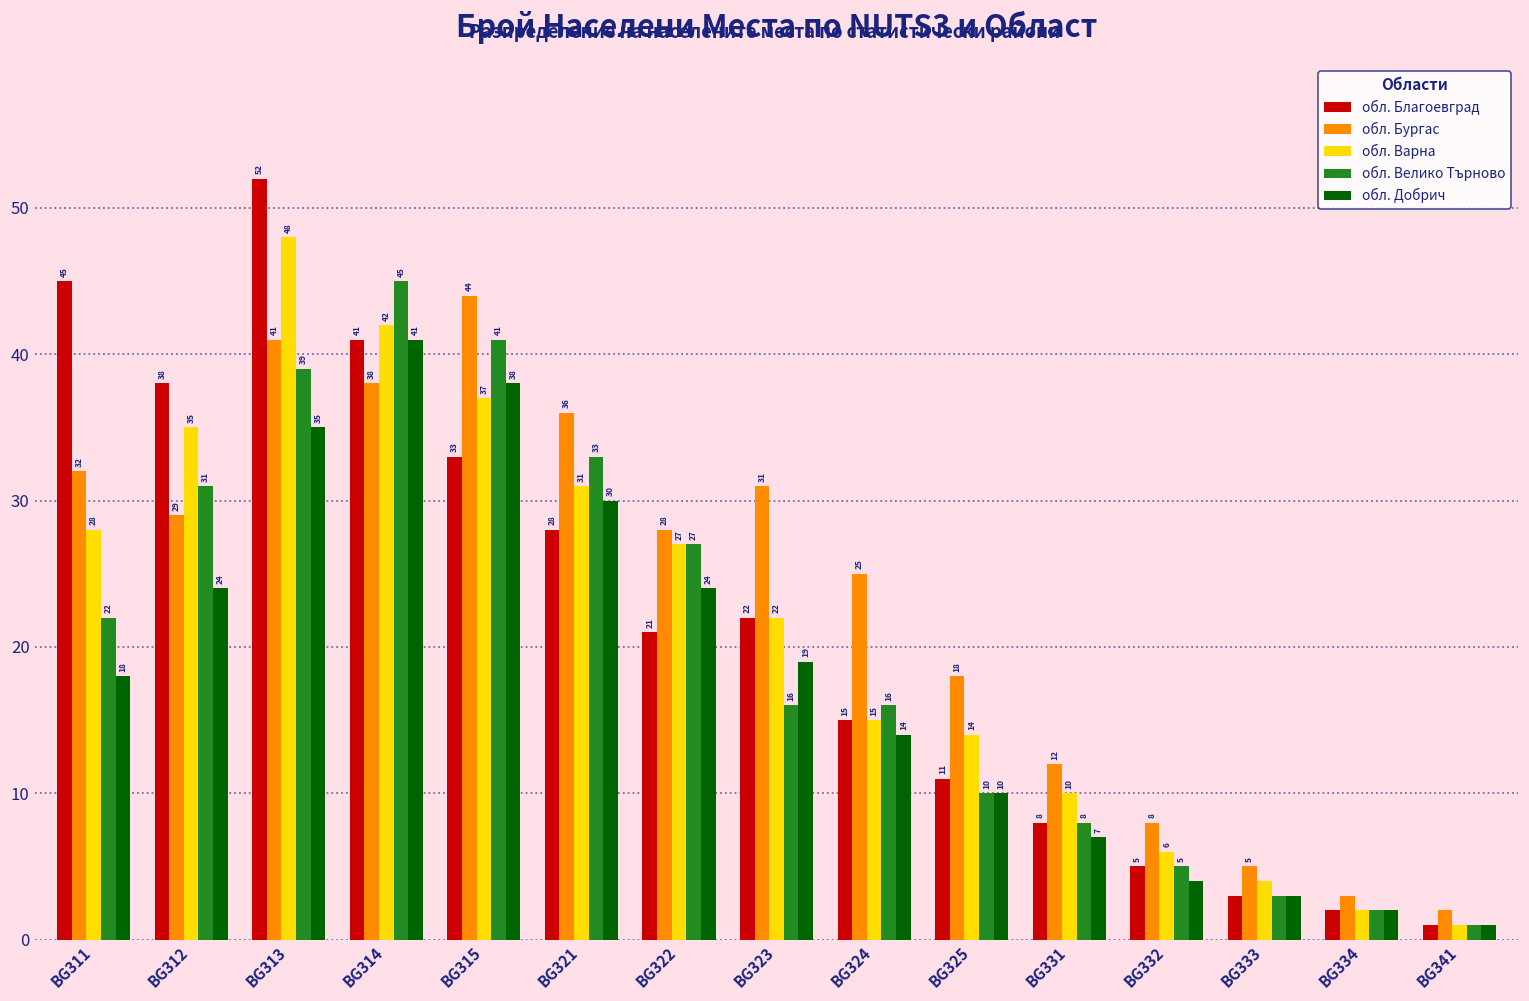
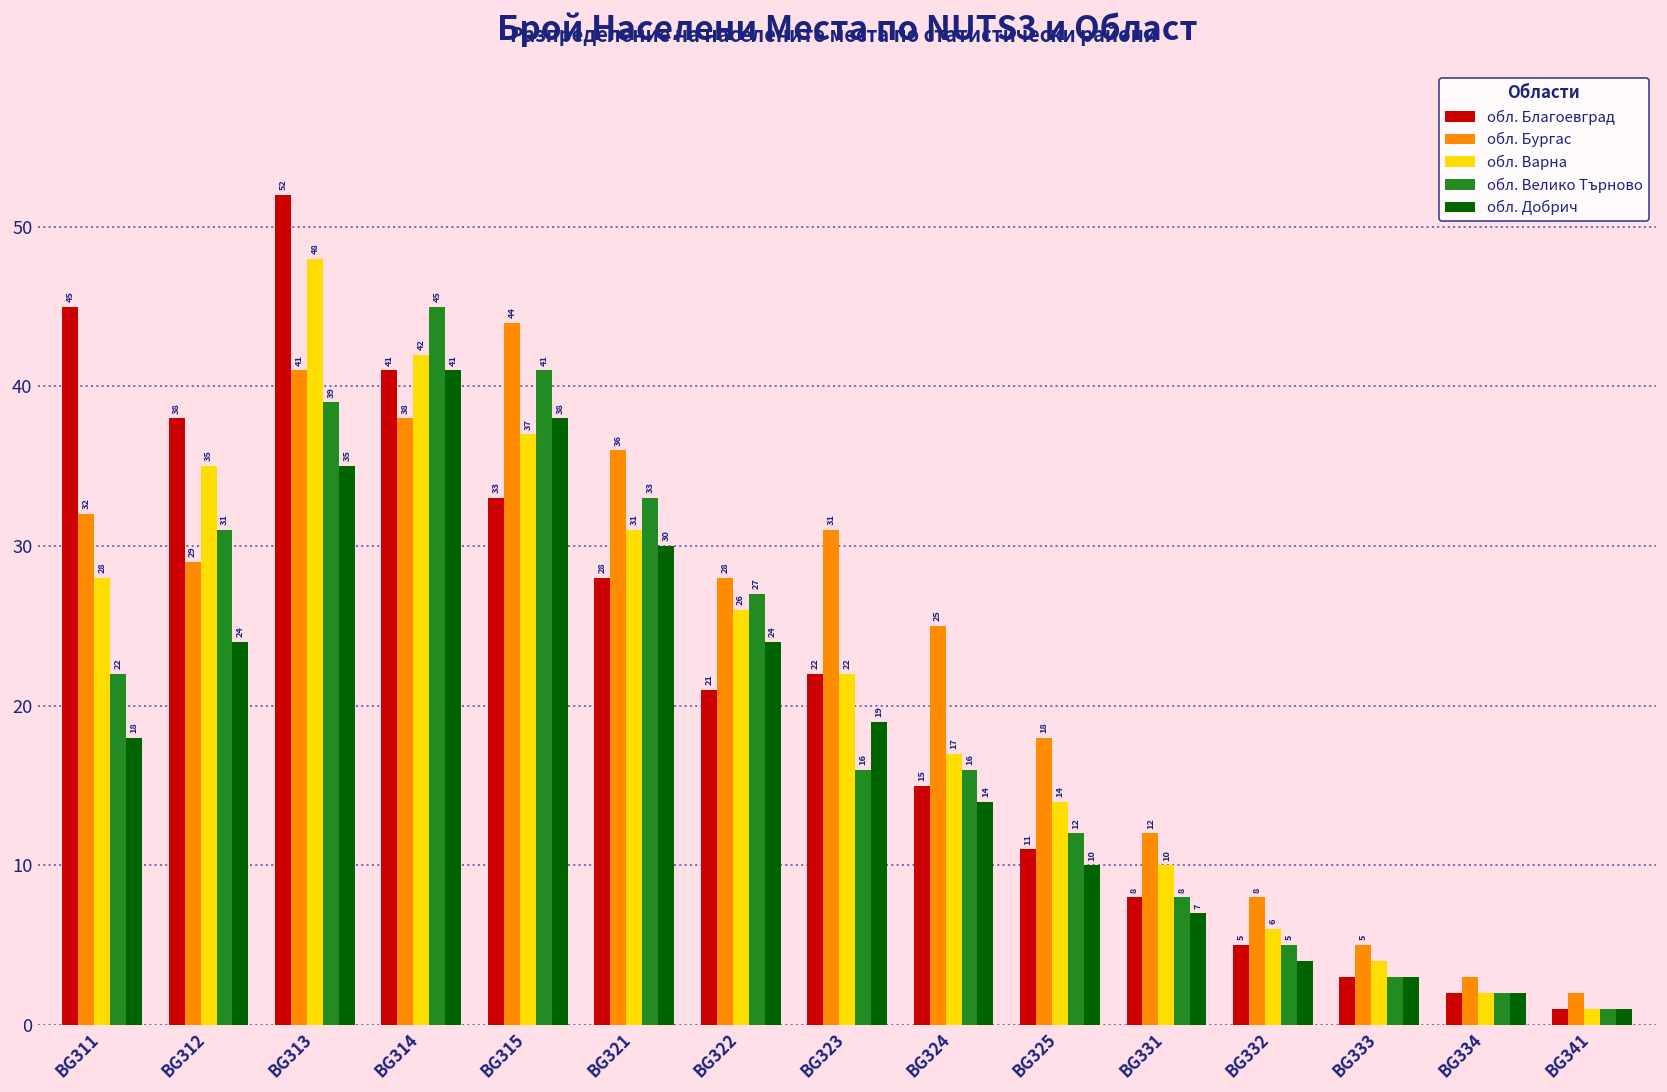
  {
    "обл. Благоевград": {
      "BG311": 45,
      "BG312": 38,
      "BG313": 52,
      "BG314": 41,
      "BG315": 33,
      "BG321": 28,
      "BG322": 21,
      "BG323": 22,
      "BG324": 15,
      "BG325": 11,
      "BG331": 8,
      "BG332": 5
    },
    "обл. Бургас": {
      "BG311": 32,
      "BG312": 29,
      "BG313": 41,
      "BG314": 38,
      "BG315": 44,
      "BG321": 36,
      "BG322": 28,
      "BG323": 31,
      "BG324": 25,
      "BG325": 18,
      "BG331": 12,
      "BG332": 8,
      "BG333": 5
    },
    "обл. Варна": {
      "BG311": 28,
      "BG312": 35,
      "BG313": 48,
      "BG314": 42,
      "BG315": 37,
      "BG321": 31,
-     "BG322": 27,
+     "BG322": 26,
      "BG323": 22,
-     "BG324": 15,
+     "BG324": 17,
      "BG325": 14,
      "BG331": 10,
      "BG332": 6
    },
    "обл. Велико Търново": {
      "BG311": 22,
      "BG312": 31,
      "BG313": 39,
      "BG314": 45,
      "BG315": 41,
      "BG321": 33,
      "BG322": 27,
      "BG323": 16,
      "BG324": 16,
-     "BG325": 10,
+     "BG325": 12,
      "BG331": 8,
      "BG332": 5
    },
    "обл. Добрич": {
      "BG311": 18,
      "BG312": 24,
      "BG313": 35,
      "BG314": 41,
      "BG315": 38,
      "BG321": 30,
      "BG322": 24,
      "BG323": 19,
      "BG324": 14,
      "BG325": 10,
      "BG331": 7
    }
  }
